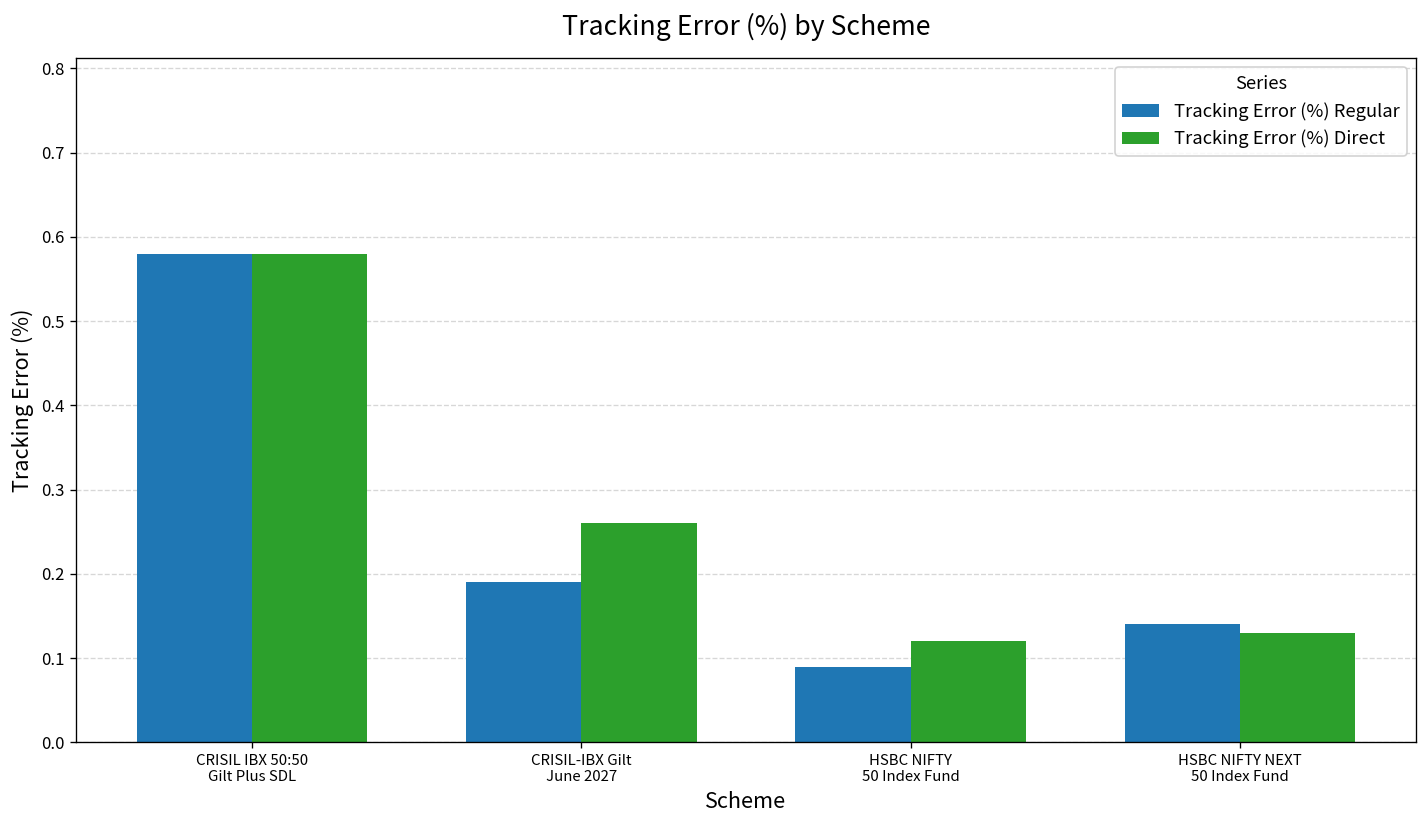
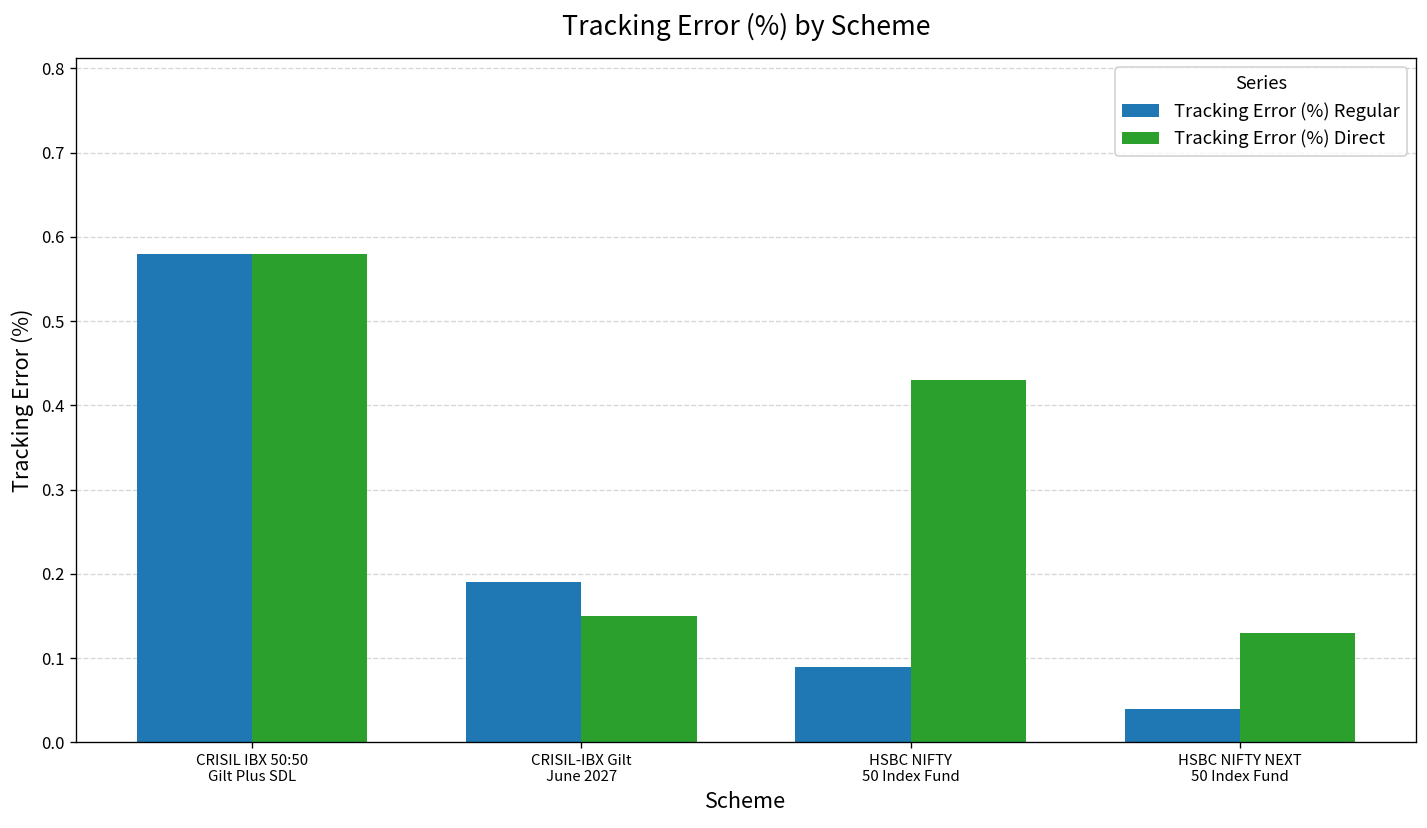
  {
    "Tracking Error (%) Regular": {
      "CRISIL IBX 50:50 Gilt Plus SDL": 0.58,
      "CRISIL-IBX Gilt June 2027": 0.19,
      "HSBC NIFTY 50 Index Fund": 0.09,
-     "HSBC NIFTY NEXT 50 Index Fund": 0.14
+     "HSBC NIFTY NEXT 50 Index Fund": 0.04
    },
    "Tracking Error (%) Direct": {
      "CRISIL IBX 50:50 Gilt Plus SDL": 0.58,
-     "CRISIL-IBX Gilt June 2027": 0.26,
-     "HSBC NIFTY 50 Index Fund": 0.12,
+     "CRISIL-IBX Gilt June 2027": 0.15,
+     "HSBC NIFTY 50 Index Fund": 0.43,
      "HSBC NIFTY NEXT 50 Index Fund": 0.13
    }
  }
